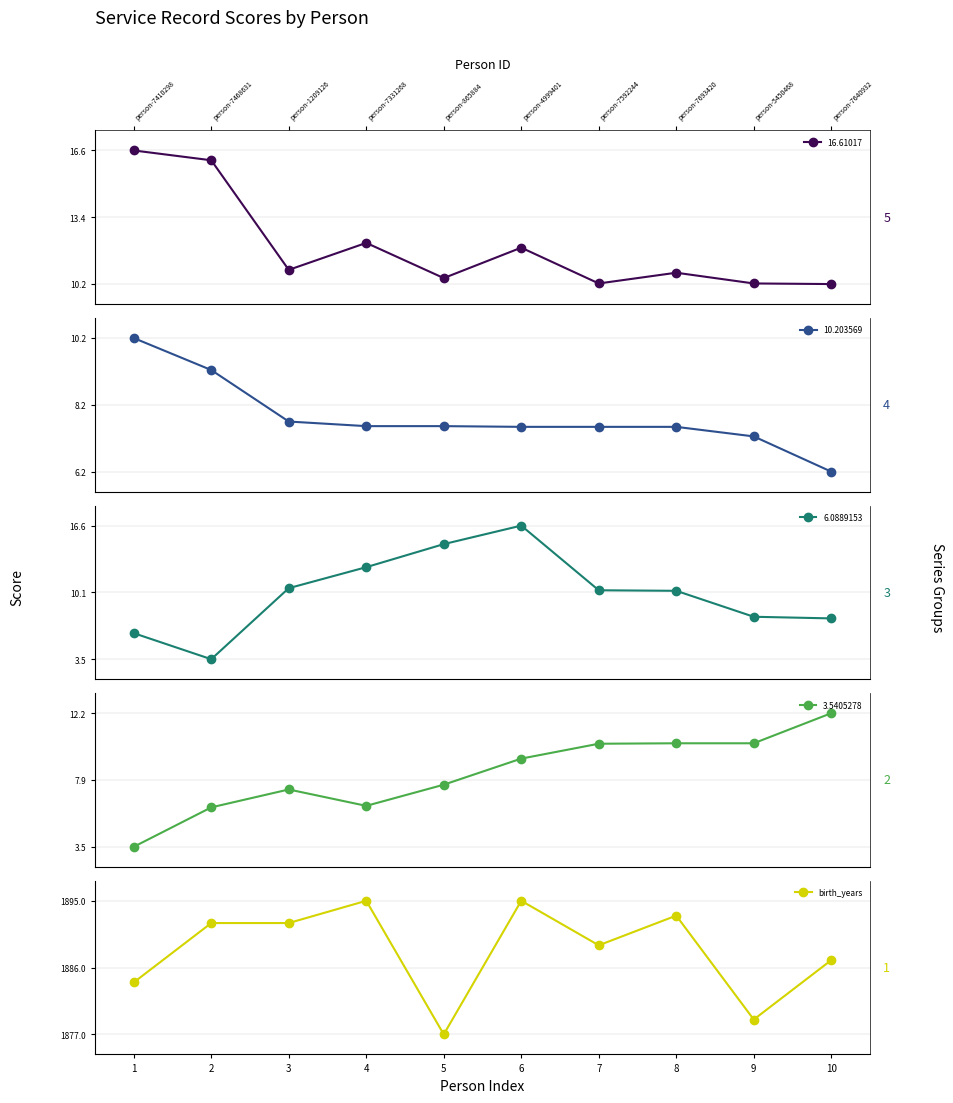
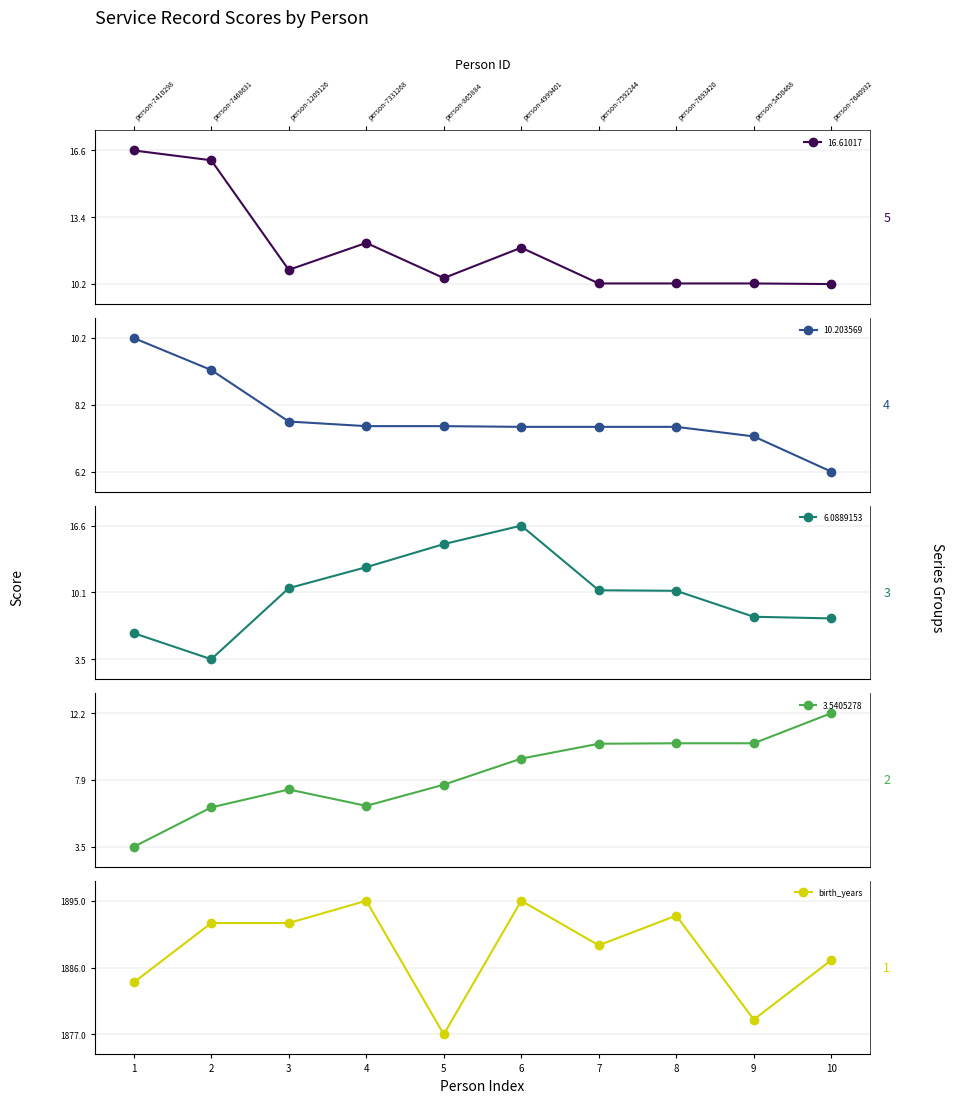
  {
    "Service Record Scores by Person": {
      "person-7410298": 16.6,
      "person-7468631": 16.1,
      "person-1209126": 10.9,
      "person-7331268": 12.2,
      "person-865884": 10.5,
      "person-4999401": 11.9,
      "person-7592244": 10.2,
-     "person-7693420": 10.7,
+     "person-7693420": 10.2,
      "person-5450468": 10.2,
      "person-7640932": 10.2
    }
  }
